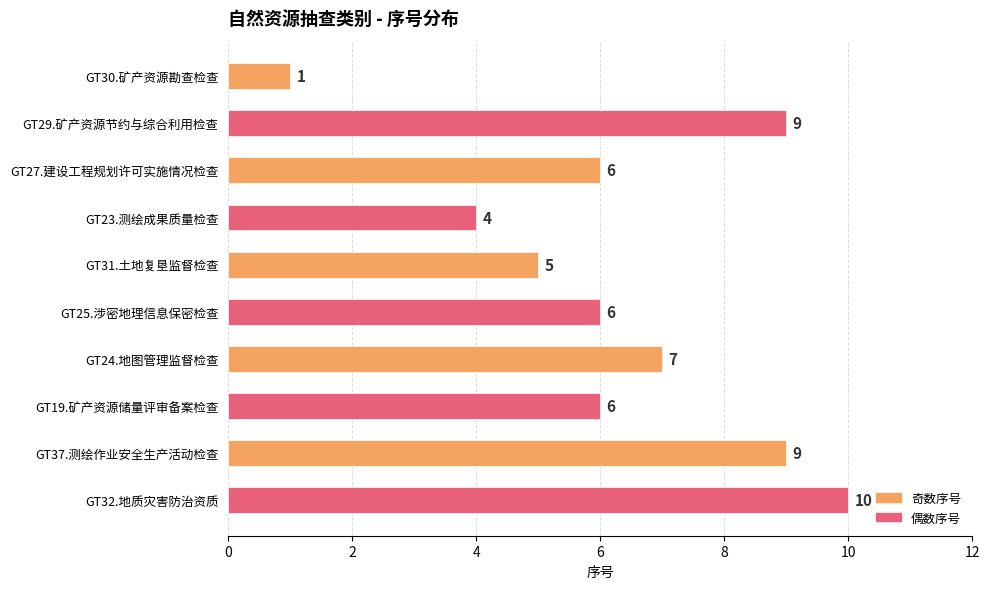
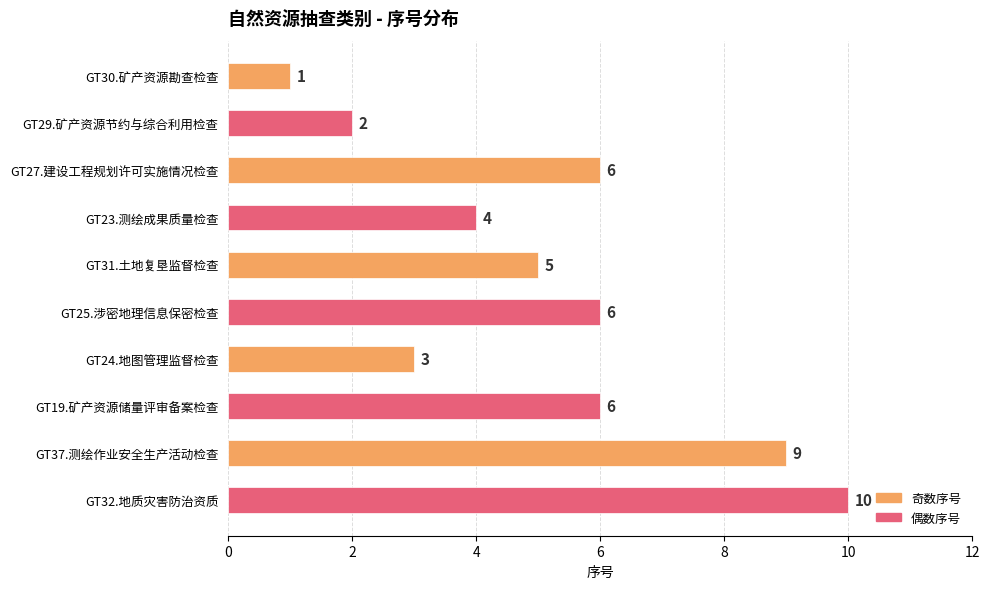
  {
    "GT30.矿产资源勘查检查": 1,
-   "GT29.矿产资源节约与综合利用检查": 9,
+   "GT29.矿产资源节约与综合利用检查": 2,
    "GT27.建设工程规划许可实施情况检查": 6,
    "GT23.测绘成果质量检查": 4,
    "GT31.土地复垦监督检查": 5,
    "GT25.涉密地理信息保密检查": 6,
-   "GT24.地图管理监督检查": 7,
+   "GT24.地图管理监督检查": 3,
    "GT19.矿产资源储量评审备案检查": 6,
    "GT37.测绘作业安全生产活动检查": 9,
    "GT32.地质灾害防治资质": 10
  }
